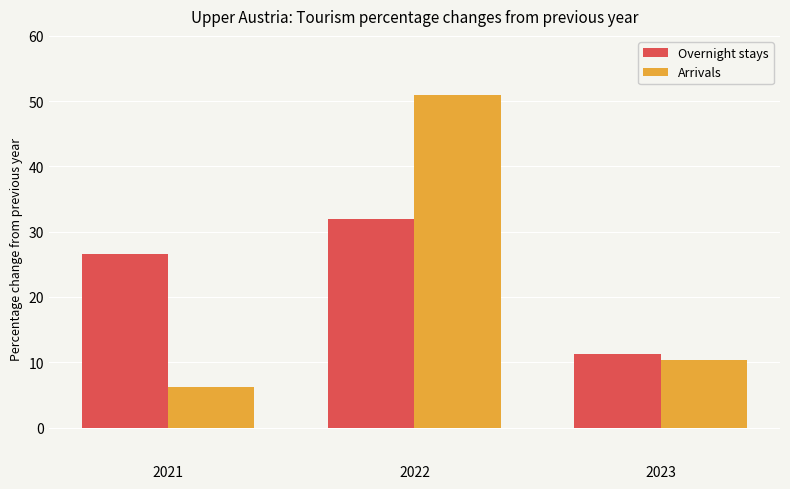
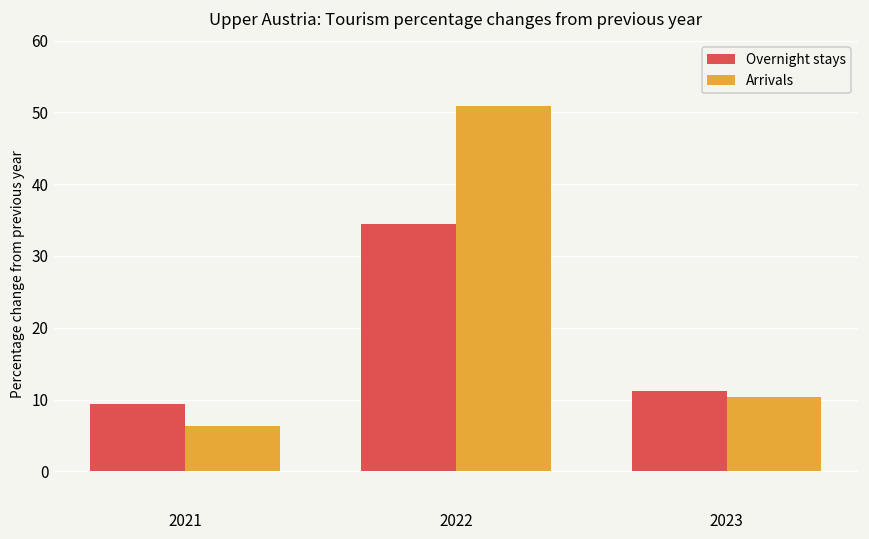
  {
    "Overnight stays": {
-     "2021": 27,
-     "2022": 32,
+     "2021": 9,
+     "2022": 34,
      "2023": 11
    },
    "Arrivals": {
      "2021": 6,
      "2022": 51,
      "2023": 10
    }
  }
